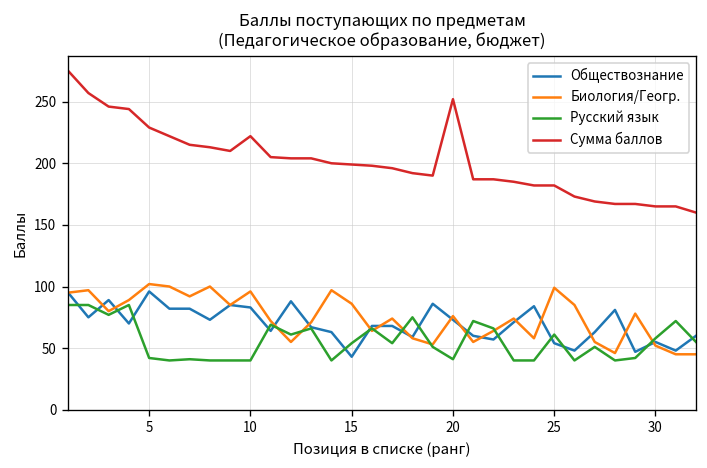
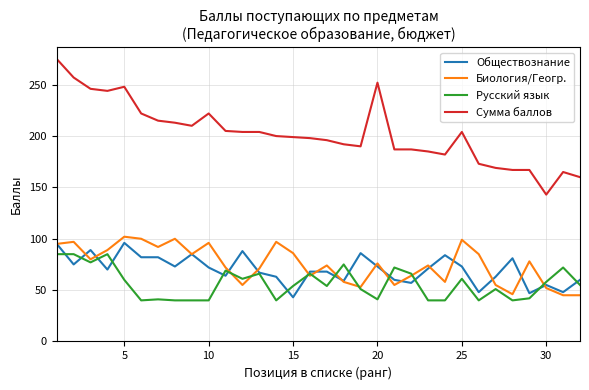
  {
    "Обществознание": {
      "5": 96,
-     "10": 83,
+     "10": 72,
      "15": 43,
      "20": 73,
-     "25": 54,
+     "25": 73,
      "30": 55
    },
    "Биология/Геогр.": {
      "5": 102,
      "10": 96,
      "15": 86,
      "20": 76,
      "25": 99,
      "30": 52
    },
    "Русский язык": {
-     "5": 42,
+     "5": 60,
      "10": 40,
      "15": 54,
      "20": 41,
      "25": 61,
      "30": 58
    },
    "Сумма баллов": {
-     "5": 229,
+     "5": 248,
      "10": 222,
      "15": 199,
      "20": 252,
-     "25": 182,
-     "30": 165
+     "25": 204,
+     "30": 143
    }
  }
